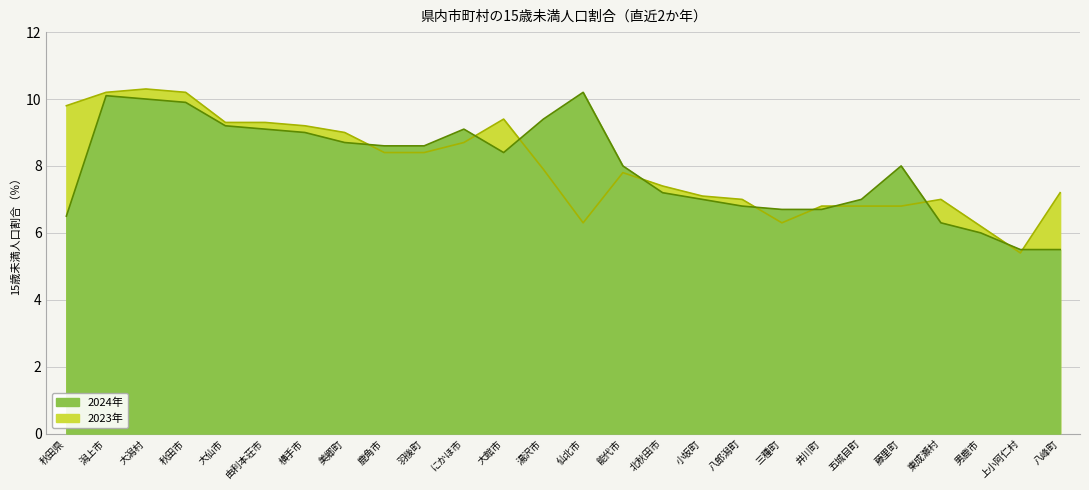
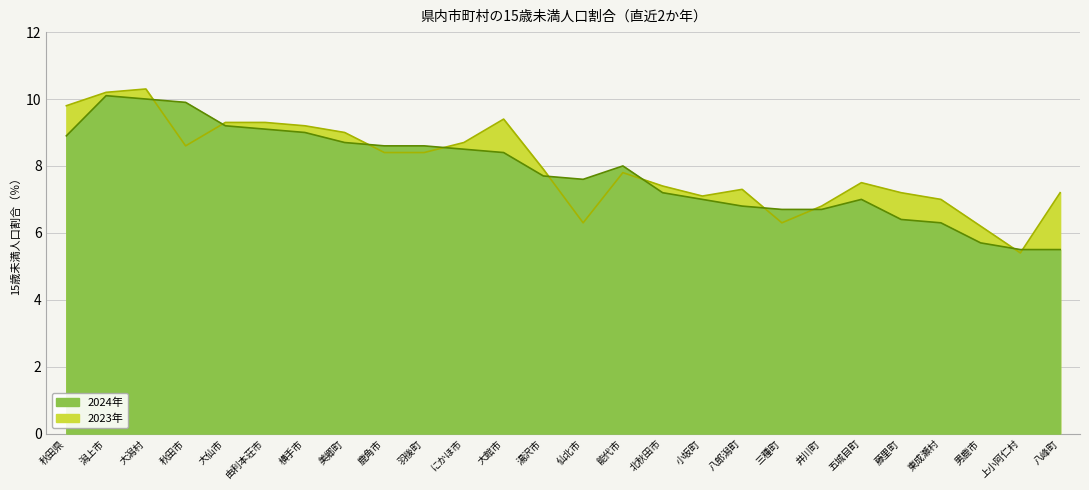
  {
    "2023年": {
      "秋田県": 9.8,
      "潟上市": 10.2,
      "大潟村": 10.3,
-     "秋田市": 10.2,
+     "秋田市": 8.6,
      "大仙市": 9.3,
      "由利本荘市": 9.3,
      "横手市": 9.2,
      "美郷町": 9.0,
      "鹿角市": 8.4,
      "羽後町": 8.4,
      "にかほ市": 8.7,
      "大館市": 9.4,
      "湯沢市": 7.9,
      "仙北市": 6.3,
      "能代市": 7.8,
      "北秋田市": 7.4,
      "小坂町": 7.1,
-     "八郎潟町": 7.0,
+     "八郎潟町": 7.3,
      "三種町": 6.3,
      "井川町": 6.8,
-     "五城目町": 6.8,
-     "藤里町": 6.8,
+     "五城目町": 7.5,
+     "藤里町": 7.2,
      "東成瀬村": 7.0,
      "男鹿市": 6.2,
      "上小阿仁村": 5.4,
      "八峰町": 7.2
    },
    "2024年": {
-     "秋田県": 6.5,
+     "秋田県": 8.9,
      "潟上市": 10.1,
      "大潟村": 10.0,
      "秋田市": 9.9,
      "大仙市": 9.2,
      "由利本荘市": 9.1,
      "横手市": 9.0,
      "美郷町": 8.7,
      "鹿角市": 8.6,
      "羽後町": 8.6,
-     "にかほ市": 9.1,
+     "にかほ市": 8.5,
      "大館市": 8.4,
-     "湯沢市": 9.4,
-     "仙北市": 10.2,
+     "湯沢市": 7.7,
+     "仙北市": 7.6,
      "能代市": 8.0,
      "北秋田市": 7.2,
      "小坂町": 7.0,
      "八郎潟町": 6.8,
      "三種町": 6.7,
      "井川町": 6.7,
      "五城目町": 7.0,
-     "藤里町": 8.0,
+     "藤里町": 6.4,
      "東成瀬村": 6.3,
-     "男鹿市": 6.0,
+     "男鹿市": 5.7,
      "上小阿仁村": 5.5,
      "八峰町": 5.5
    }
  }
